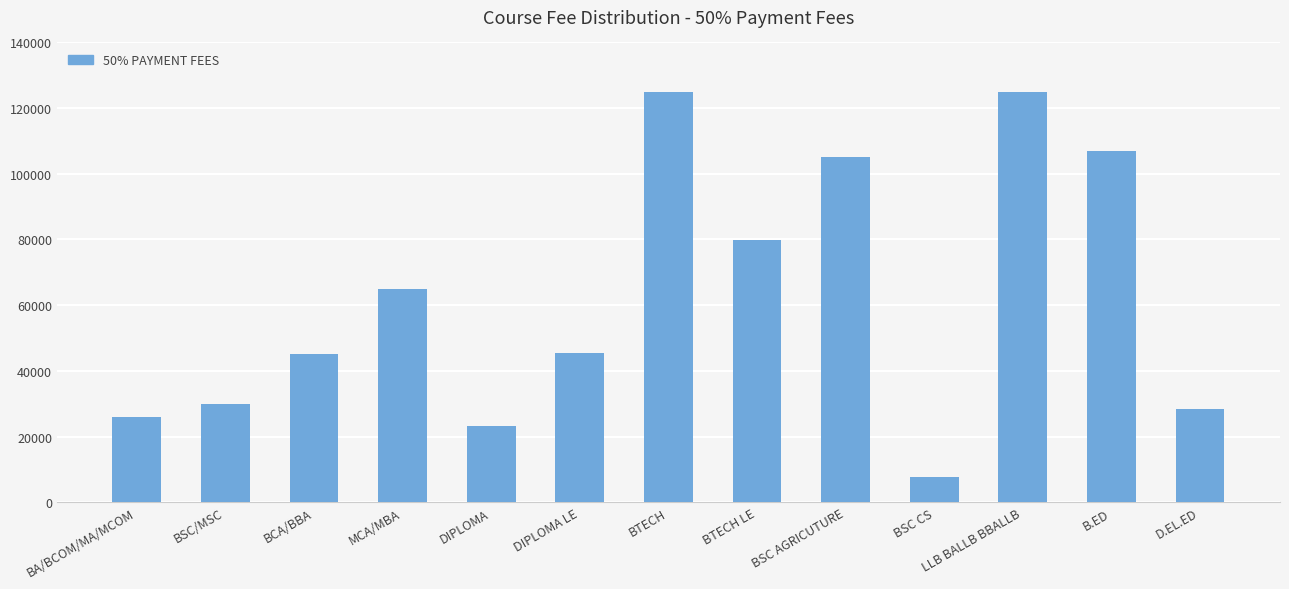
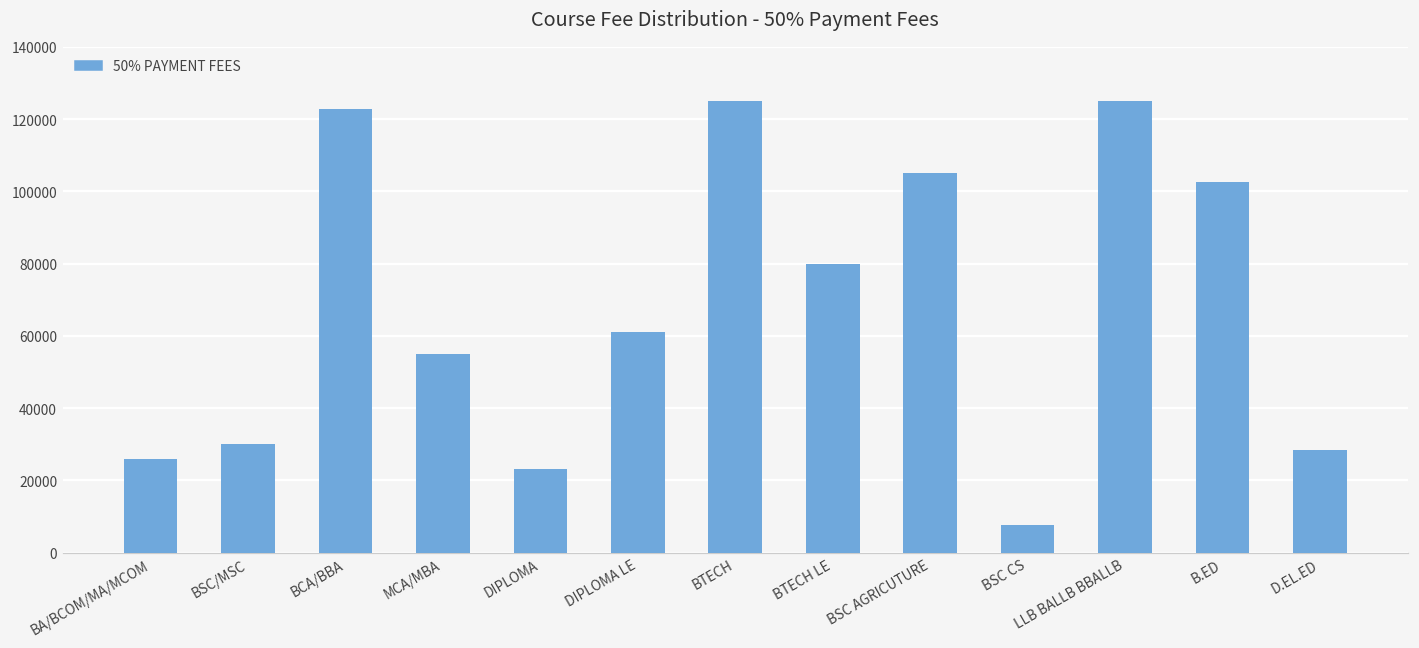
  {
    "BA/BCOM/MA/MCOM": 26000,
    "BSC/MSC": 30000,
-   "BCA/BBA": 45000,
-   "MCA/MBA": 65000,
+   "BCA/BBA": 123000,
+   "MCA/MBA": 55000,
    "DIPLOMA": 23000,
-   "DIPLOMA LE": 46000,
+   "DIPLOMA LE": 61000,
    "BTECH": 125000,
    "BTECH LE": 80000,
    "BSC AGRICUTURE": 105000,
    "BSC CS": 8000,
    "LLB BALLB BBALLB": 125000,
-   "B.ED": 107000,
+   "B.ED": 103000,
    "D.EL.ED": 28000
  }
